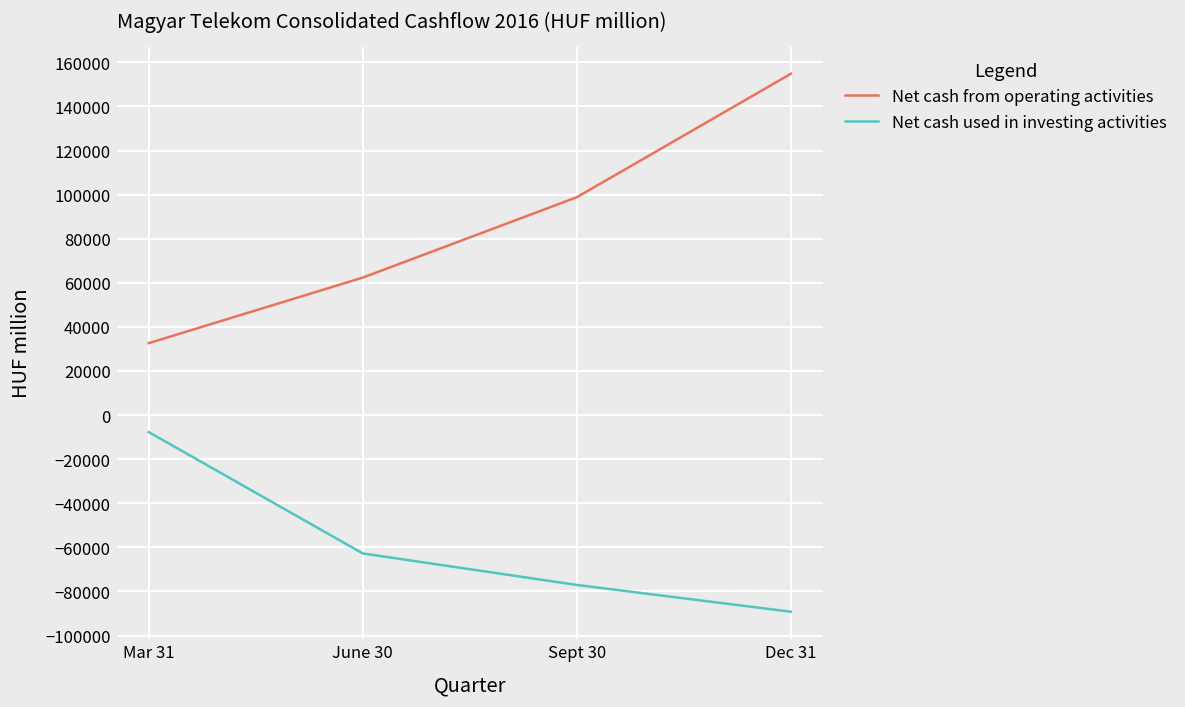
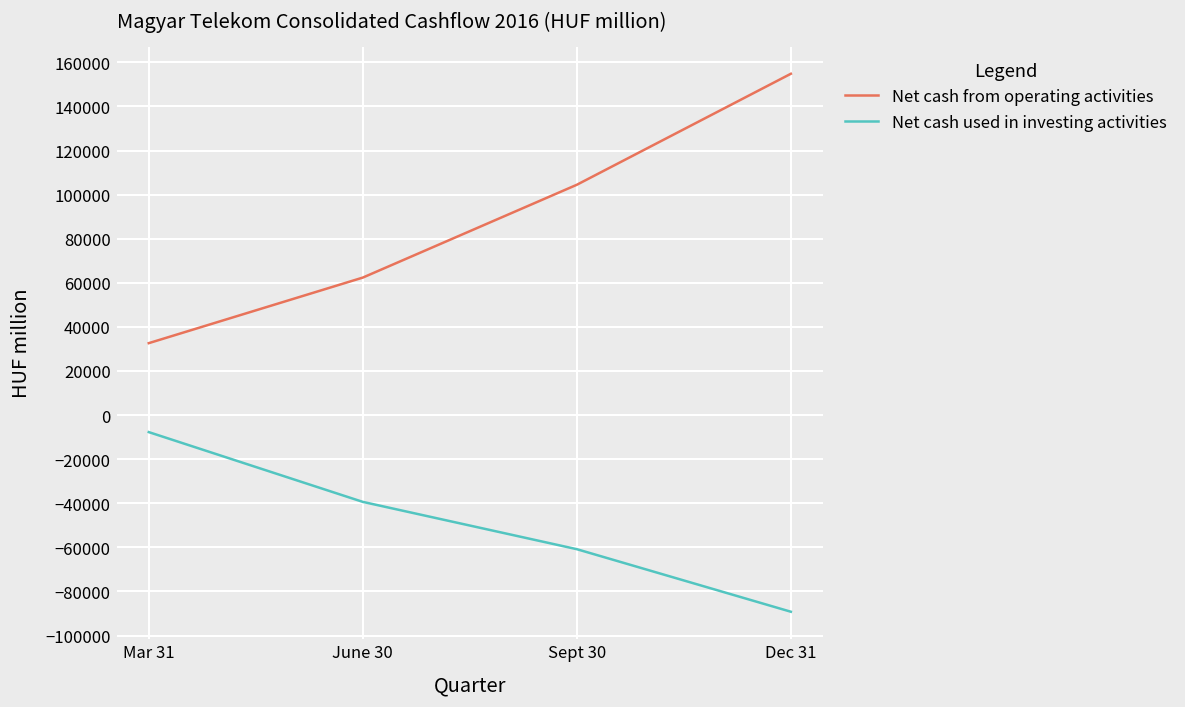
  {
    "Net cash from operating activities": {
      "Mar 31": 33000,
      "June 30": 62000,
-     "Sept 30": 99000,
+     "Sept 30": 104000,
      "Dec 31": 155000
    },
    "Net cash used in investing activities": {
      "Mar 31": -8000,
-     "June 30": -63000,
-     "Sept 30": -77000,
+     "June 30": -39000,
+     "Sept 30": -61000,
      "Dec 31": -89000
    }
  }
